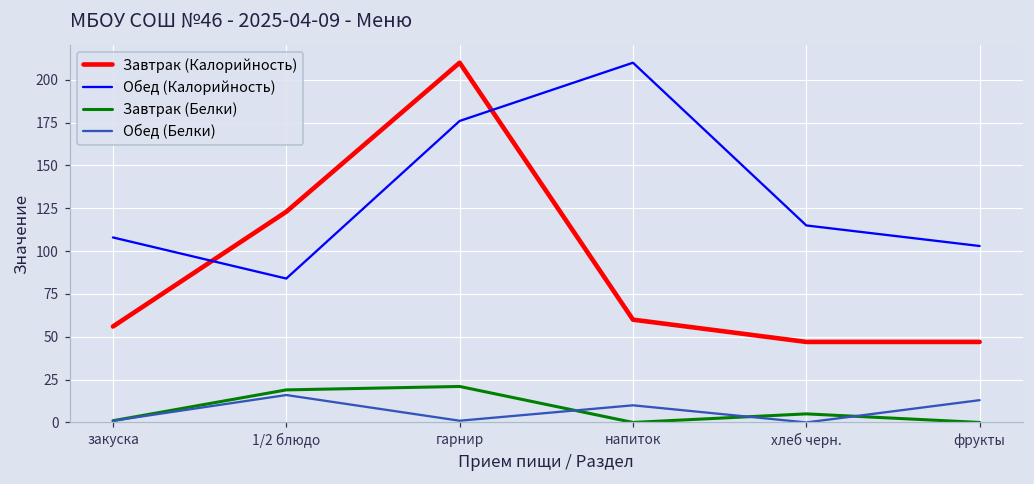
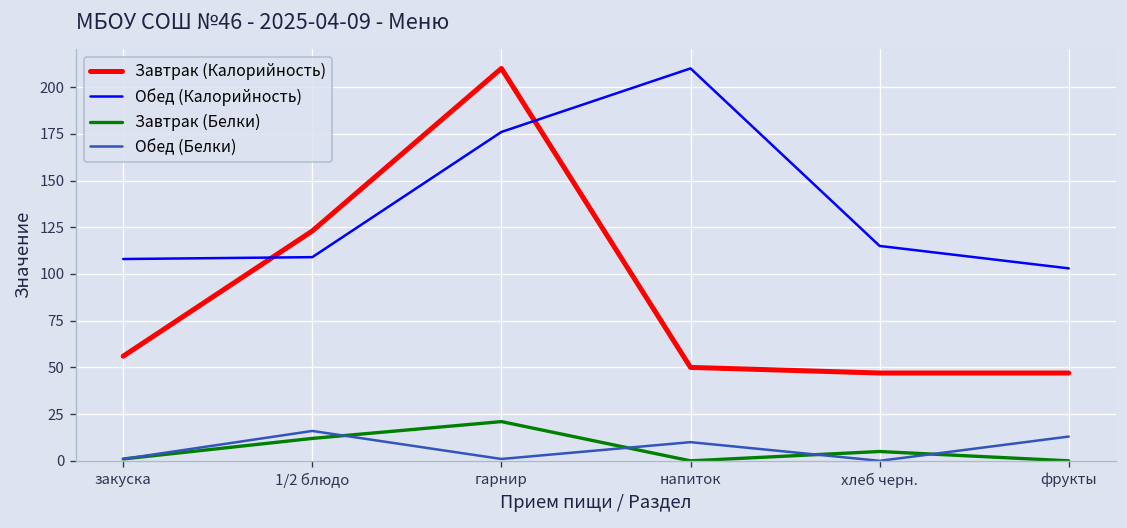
  {
    "Завтрак (Калорийность)": {
      "закуска": 56,
      "1/2 блюдо": 123,
      "гарнир": 210,
-     "напиток": 60,
+     "напиток": 50,
      "хлеб черн.": 47,
      "фрукты": 47
    },
    "Обед (Калорийность)": {
      "закуска": 108,
-     "1/2 блюдо": 84,
+     "1/2 блюдо": 109,
      "гарнир": 176,
      "напиток": 210,
      "хлеб черн.": 115,
      "фрукты": 103
    },
    "Завтрак (Белки)": {
-     "1/2 блюдо": 19,
+     "1/2 блюдо": 12,
      "гарнир": 21,
      "напиток": 0,
      "хлеб черн.": 5,
      "фрукты": 0
    },
    "Обед (Белки)": {
      "1/2 блюдо": 16,
      "гарнир": 1,
      "напиток": 10,
      "хлеб черн.": 0,
      "фрукты": 13
    }
  }
